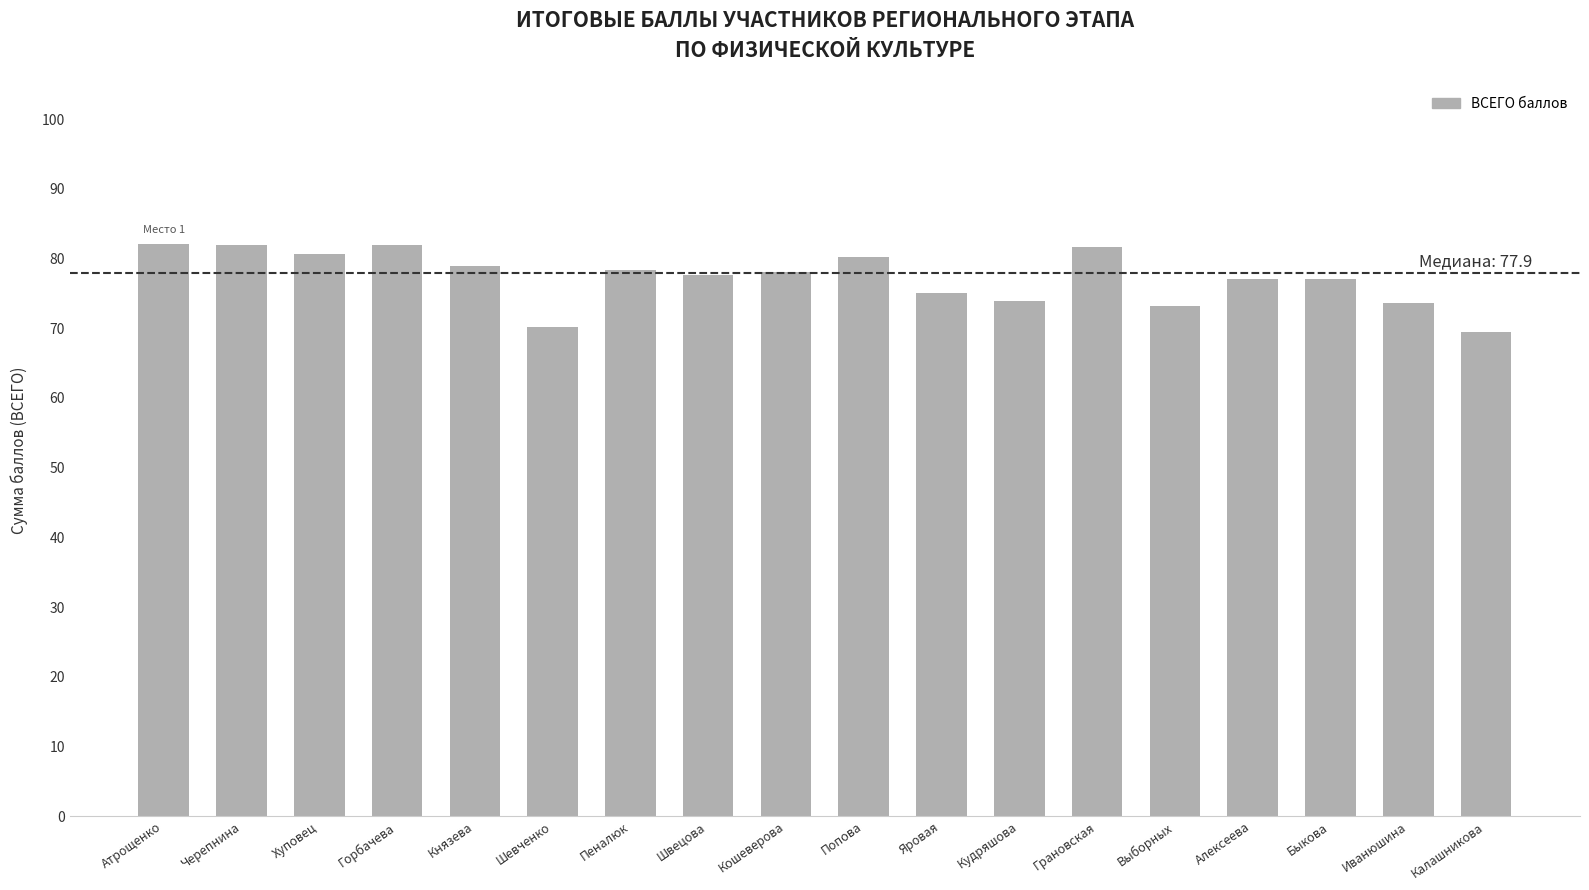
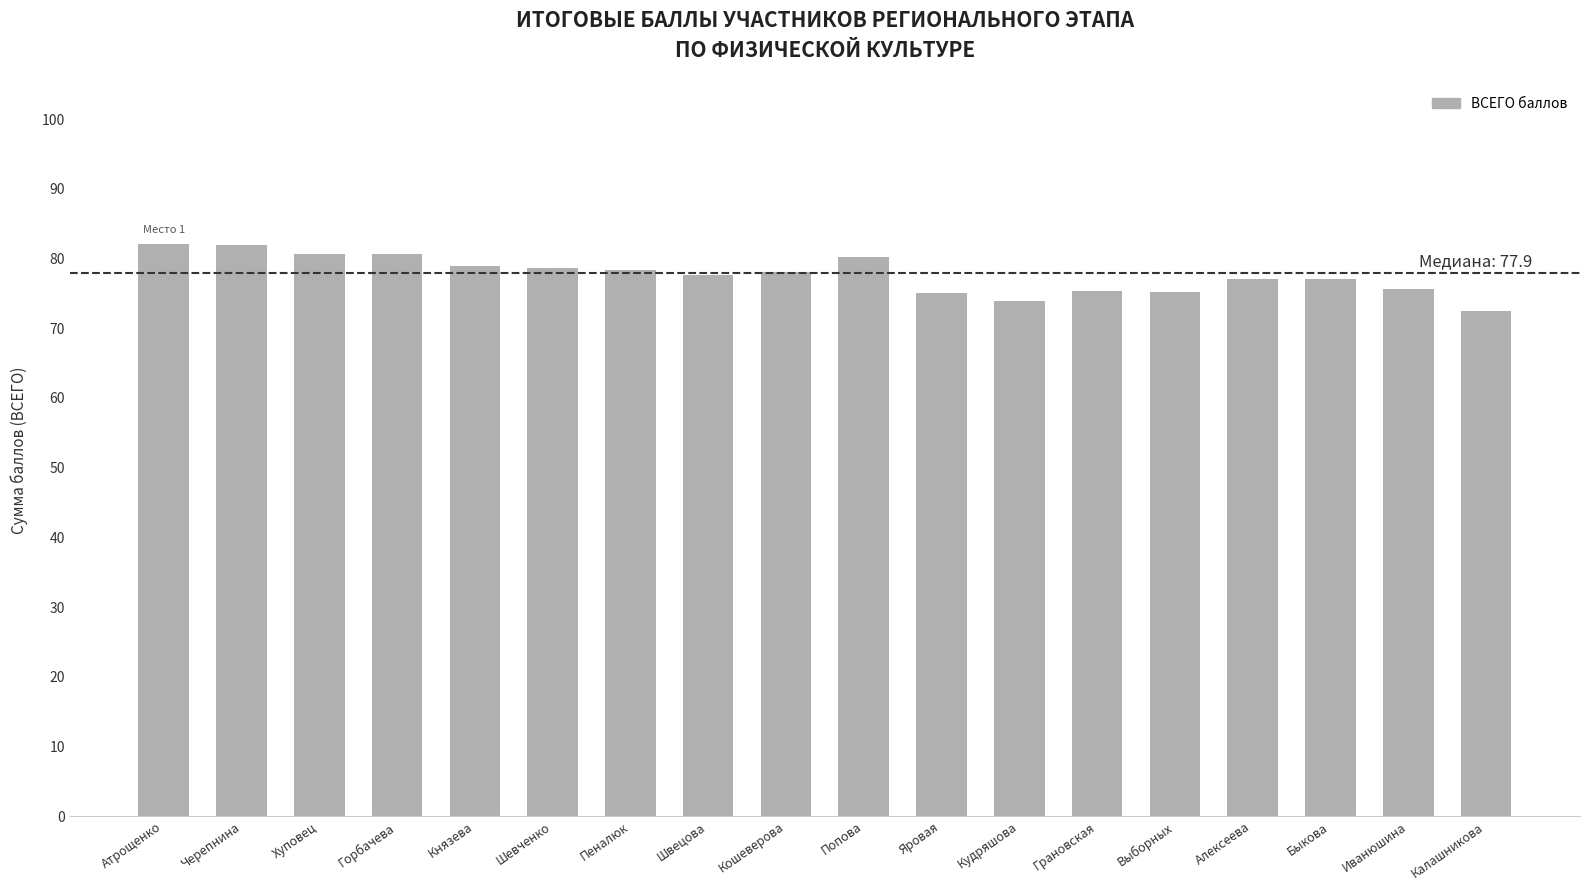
  {
    "Черепнина": 82,
    "Хуповец": 81,
-   "Горбачева": 82,
+   "Горбачева": 81,
    "Князева": 79,
-   "Шевченко": 70,
+   "Шевченко": 79,
    "Пеналюк": 78,
    "Швецова": 78,
    "Кошеверова": 78,
    "Попова": 80,
    "Яровая": 75,
    "Кудряшова": 74,
-   "Грановская": 82,
-   "Выборных": 73,
+   "Грановская": 75,
+   "Выборных": 75,
    "Алексеева": 77,
    "Быкова": 77,
-   "Иванюшина": 74,
-   "Калашникова": 69
+   "Иванюшина": 76,
+   "Калашникова": 72
  }
